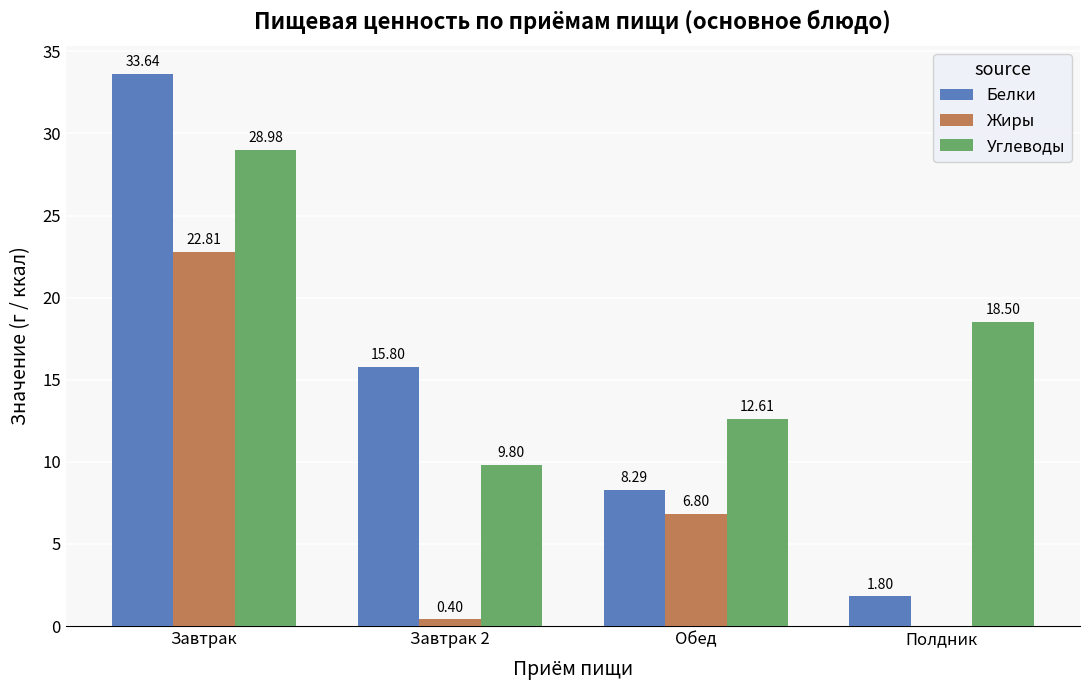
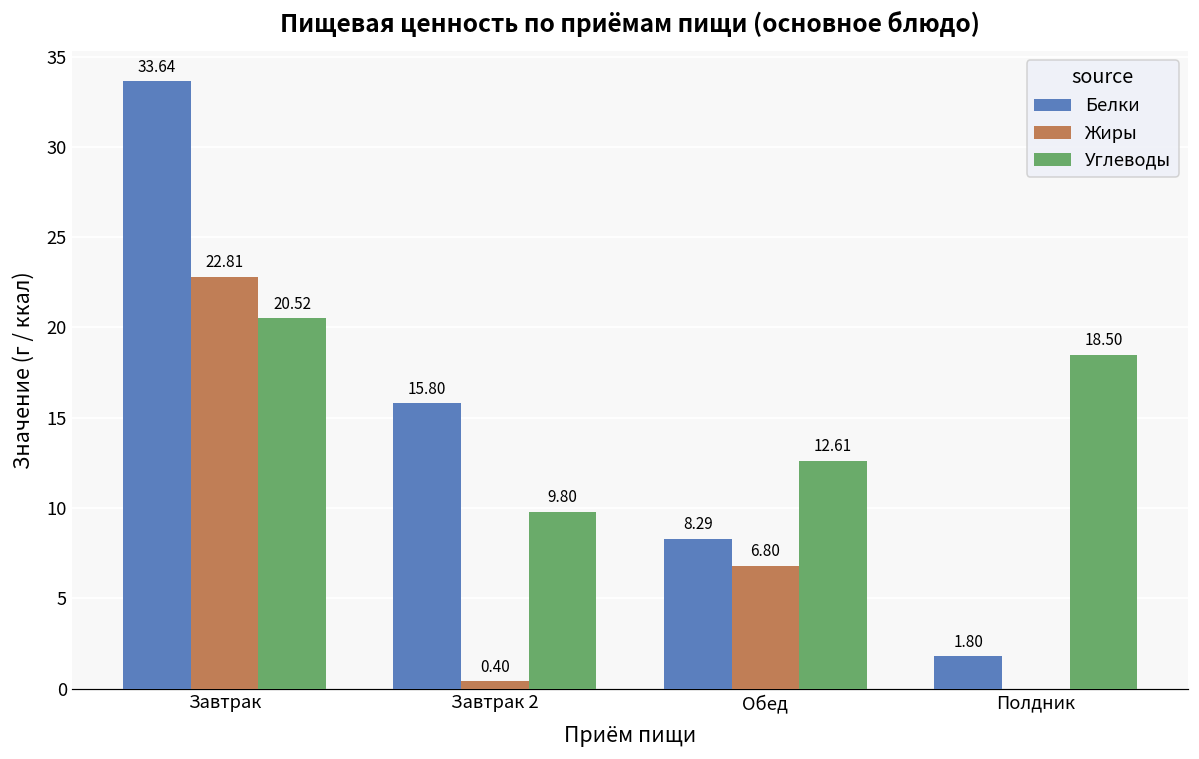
  {
    "Белки": {
      "Завтрак": 33.64,
      "Завтрак 2": 15.80,
      "Обед": 8.29,
      "Полдник": 1.80
    },
    "Жиры": {
      "Завтрак": 22.81,
      "Завтрак 2": 0.40,
      "Обед": 6.80
    },
    "Углеводы": {
-     "Завтрак": 28.98,
+     "Завтрак": 20.52,
      "Завтрак 2": 9.80,
      "Обед": 12.61,
      "Полдник": 18.50
    }
  }
